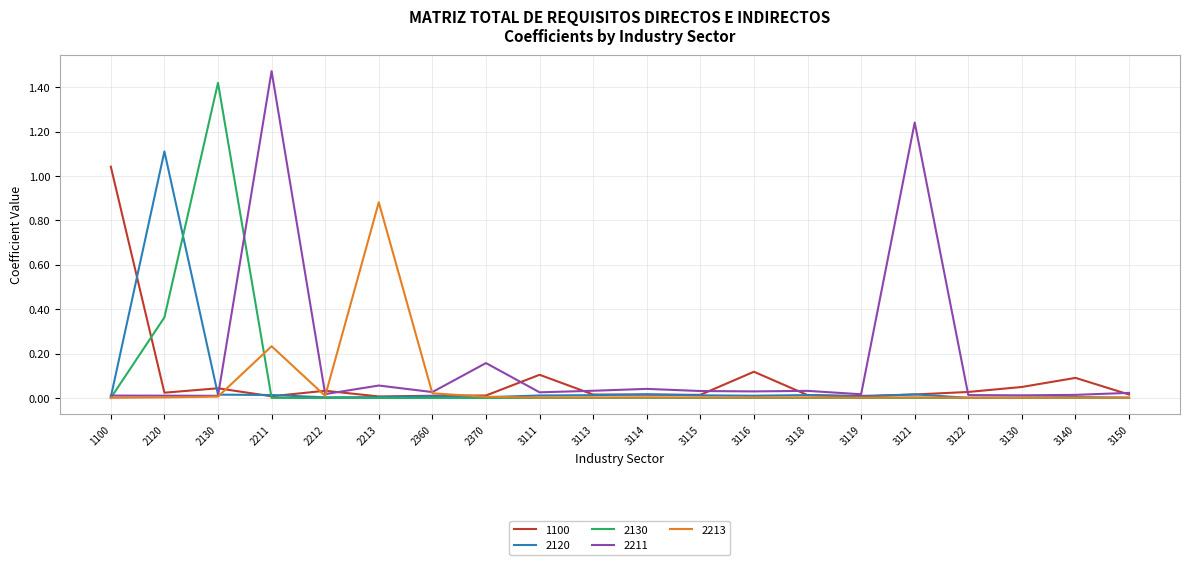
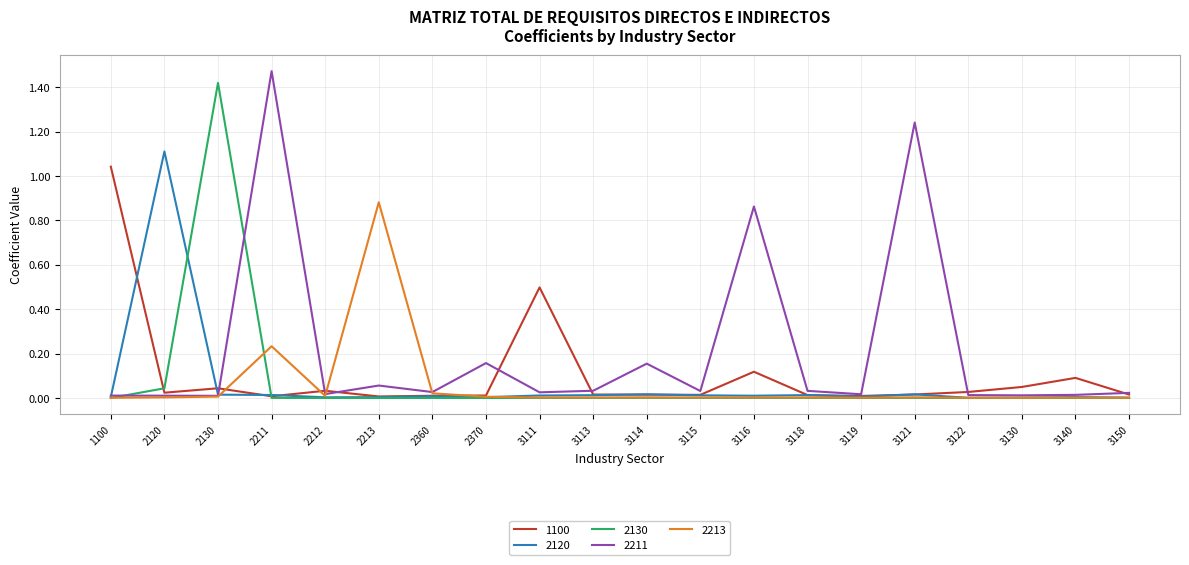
  {
    "1100": {
      "1100": 1.04,
      "2120": 0.02,
      "2130": 0.04,
      "2212": 0.03,
-     "3111": 0.10,
+     "3111": 0.50,
      "3116": 0.12,
      "3122": 0.03,
      "3130": 0.05,
      "3140": 0.09
    },
    "2120": {
      "2120": 1.11
    },
    "2130": {
-     "2120": 0.36,
+     "2120": 0.04,
      "2130": 1.42
    },
    "2211": {
      "2211": 1.47,
      "2213": 0.06,
      "2370": 0.16,
      "3111": 0.03,
      "3113": 0.03,
-     "3114": 0.04,
+     "3114": 0.15,
      "3115": 0.03,
-     "3116": 0.03,
+     "3116": 0.86,
      "3118": 0.03,
      "3121": 1.24,
      "3122": 0.01
    },
    "2213": {
      "2211": 0.23,
      "2213": 0.88
    }
  }
